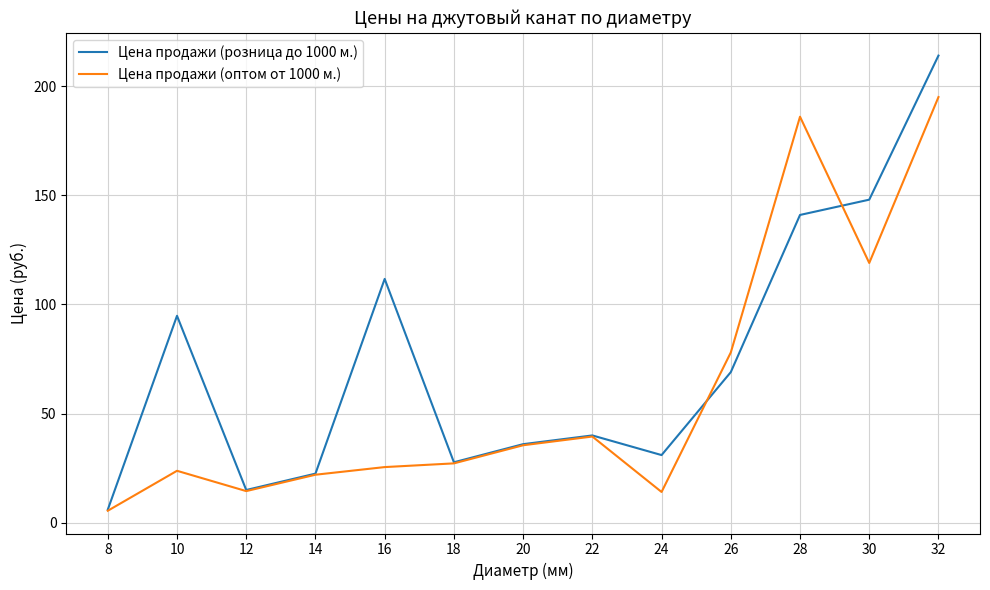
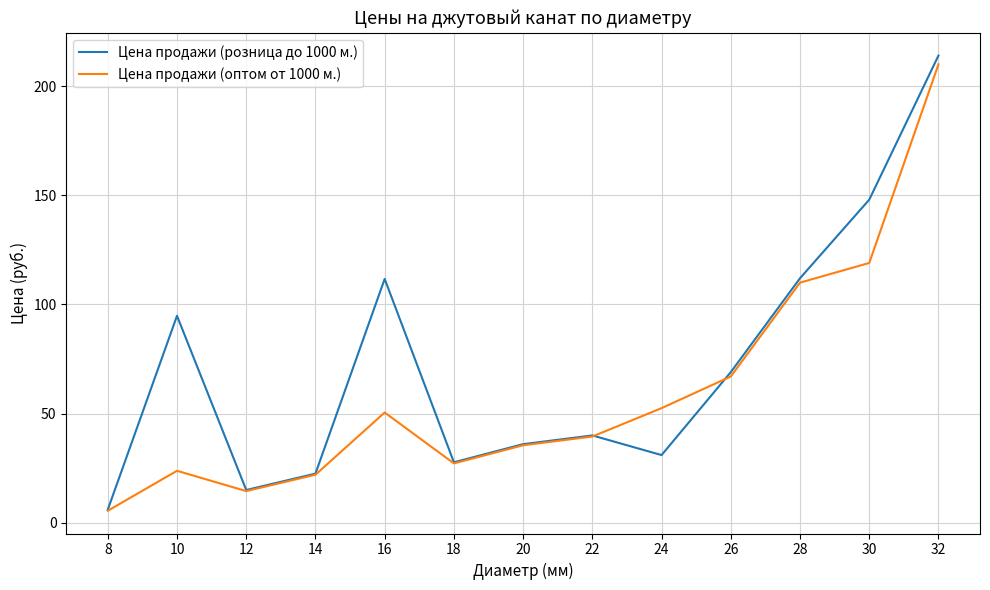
  {
    "Цена продажи (розница до 1000 м.)": {
      "10": 95,
      "16": 112,
      "24": 31,
      "26": 69,
-     "28": 141,
+     "28": 112,
      "30": 148,
      "32": 214
    },
    "Цена продажи (оптом от 1000 м.)": {
      "10": 24,
-     "16": 26,
-     "24": 14,
-     "26": 78,
-     "28": 186,
+     "16": 51,
+     "24": 53,
+     "26": 67,
+     "28": 110,
      "30": 119,
-     "32": 195
+     "32": 210
    }
  }
